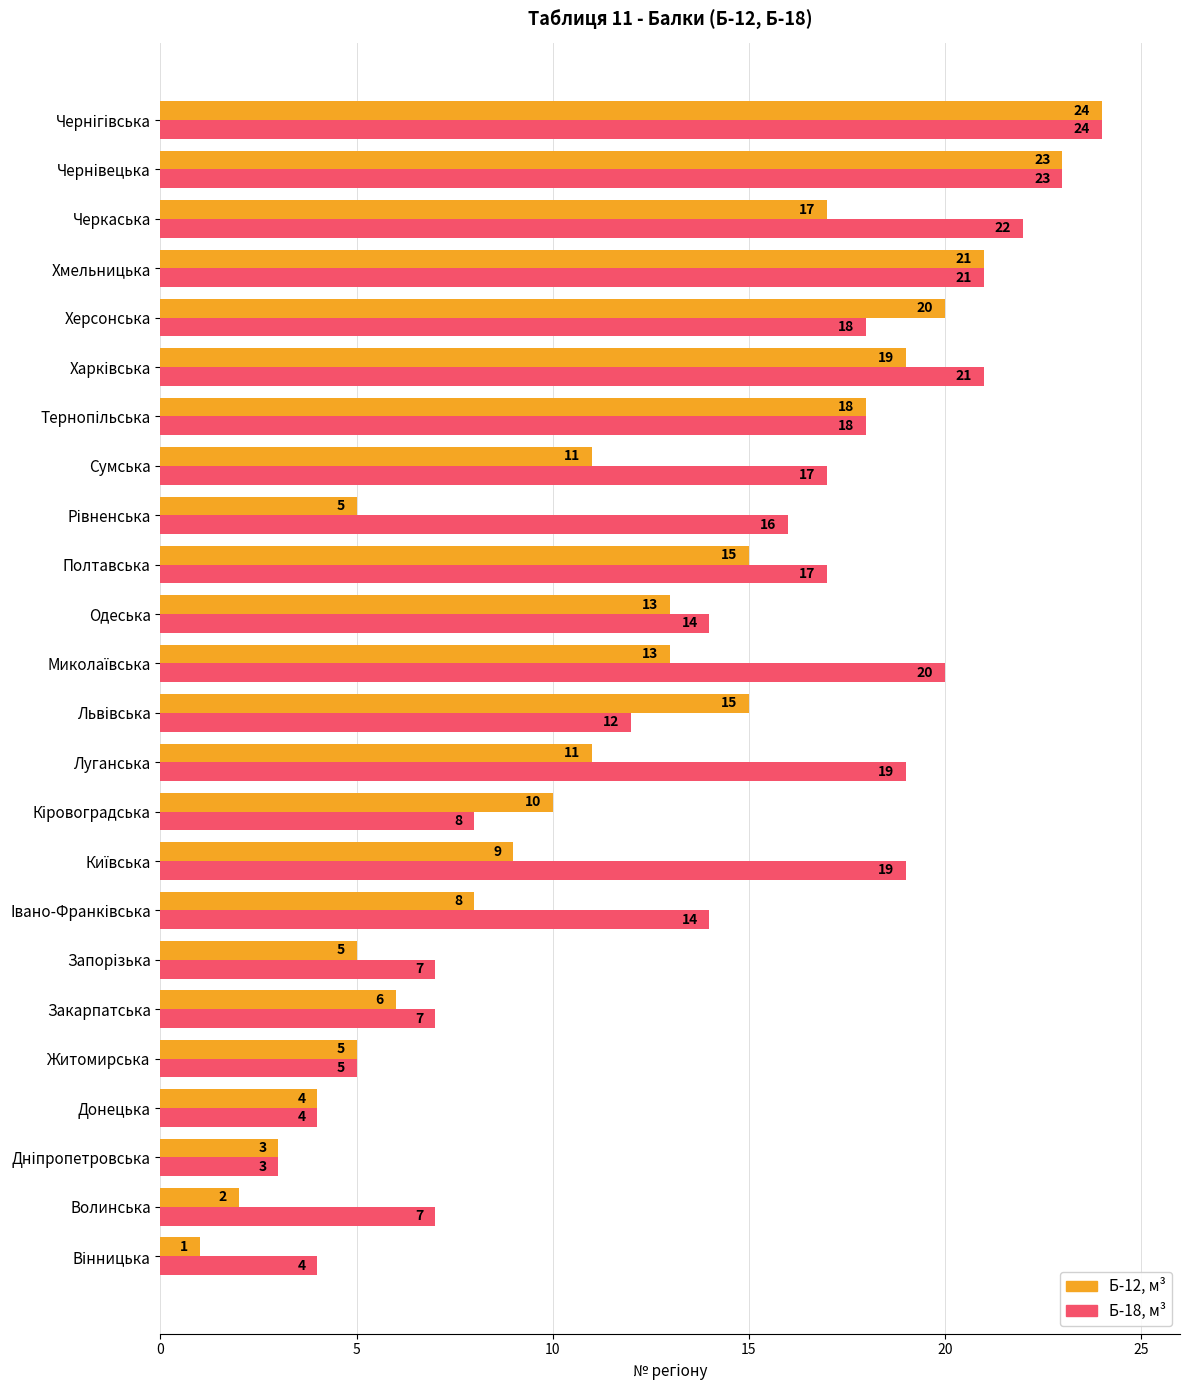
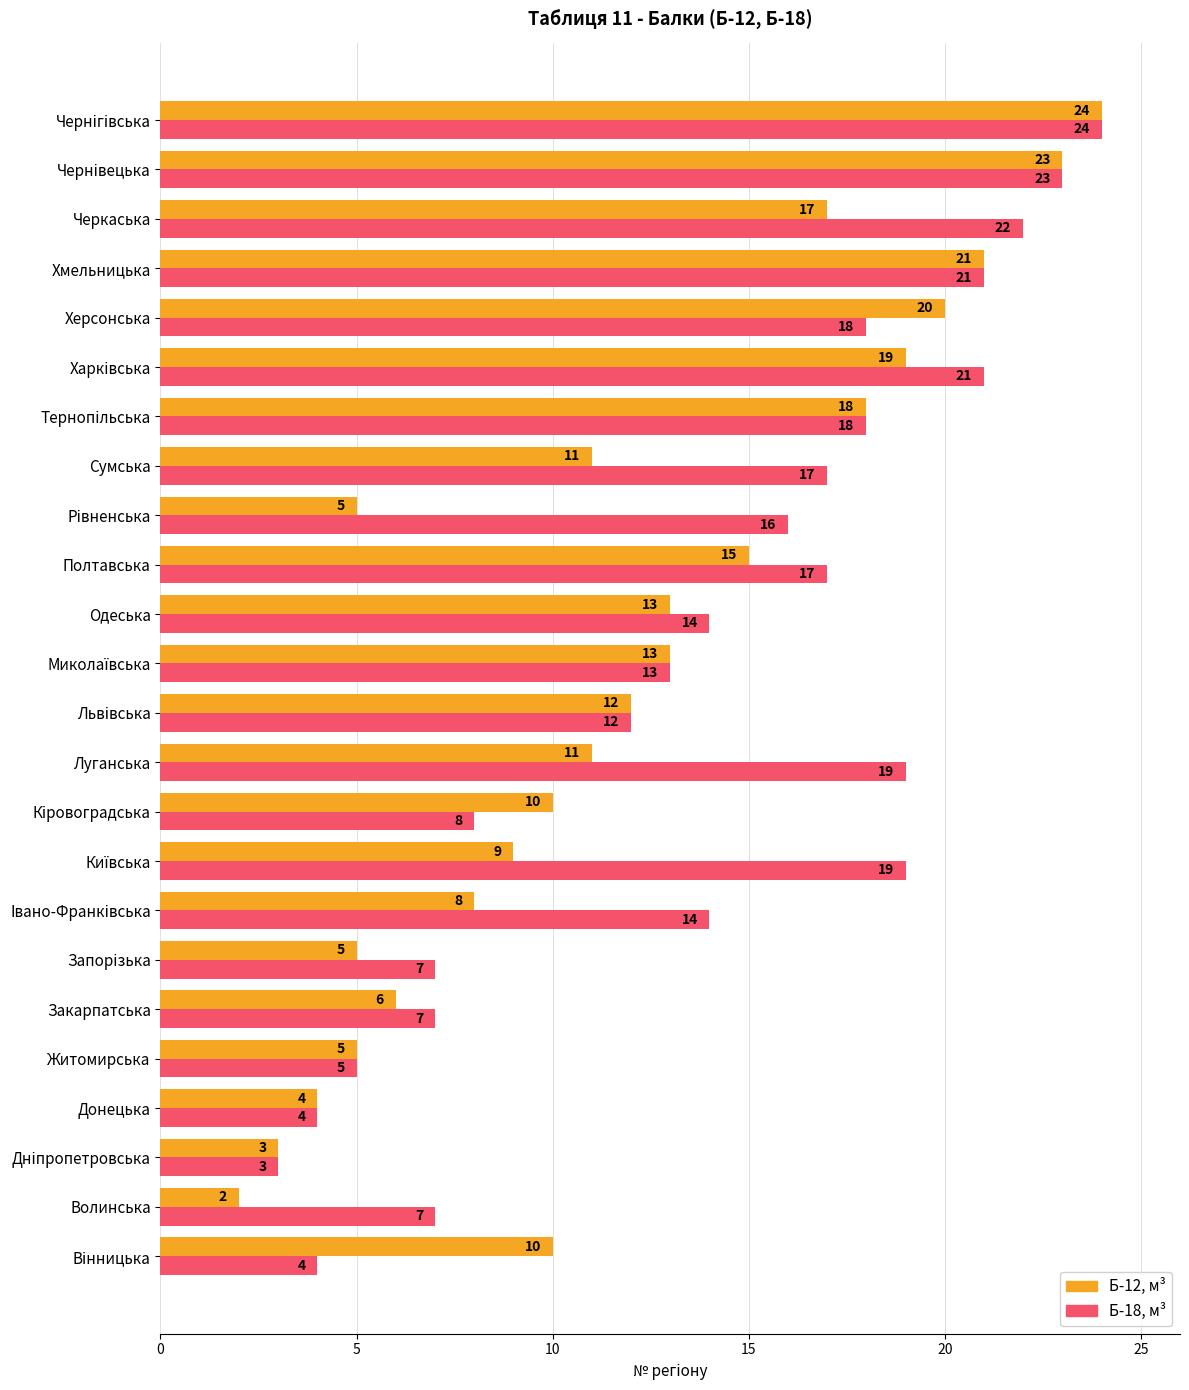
  {
    "Б-12, м³": {
      "Чернігівська": 24,
      "Чернівецька": 23,
      "Черкаська": 17,
      "Хмельницька": 21,
      "Херсонська": 20,
      "Харківська": 19,
      "Тернопільська": 18,
      "Сумська": 11,
      "Рівненська": 5,
      "Полтавська": 15,
      "Одеська": 13,
      "Миколаївська": 13,
-     "Львівська": 15,
+     "Львівська": 12,
      "Луганська": 11,
      "Кіровоградська": 10,
      "Київська": 9,
      "Івано-Франківська": 8,
      "Запорізька": 5,
      "Закарпатська": 6,
      "Житомирська": 5,
      "Донецька": 4,
      "Дніпропетровська": 3,
      "Волинська": 2,
-     "Вінницька": 1
+     "Вінницька": 10
    },
    "Б-18, м³": {
      "Чернігівська": 24,
      "Чернівецька": 23,
      "Черкаська": 22,
      "Хмельницька": 21,
      "Херсонська": 18,
      "Харківська": 21,
      "Тернопільська": 18,
      "Сумська": 17,
      "Рівненська": 16,
      "Полтавська": 17,
      "Одеська": 14,
-     "Миколаївська": 20,
+     "Миколаївська": 13,
      "Львівська": 12,
      "Луганська": 19,
      "Кіровоградська": 8,
      "Київська": 19,
      "Івано-Франківська": 14,
      "Запорізька": 7,
      "Закарпатська": 7,
      "Житомирська": 5,
      "Донецька": 4,
      "Дніпропетровська": 3,
      "Волинська": 7,
      "Вінницька": 4
    }
  }
